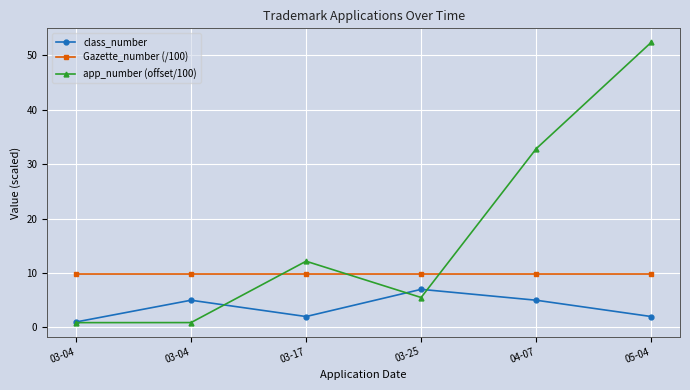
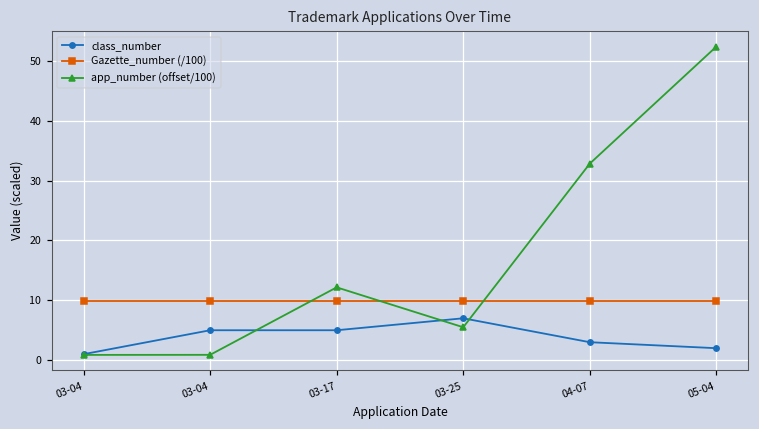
  {
    "class_number": {
-     "03-17": 2,
+     "03-17": 5,
      "03-25": 7,
-     "04-07": 5,
+     "04-07": 3,
      "05-04": 2
    },
    "Gazette_number (/100)": {
      "03-17": 10,
      "03-25": 10,
      "04-07": 10,
      "05-04": 10
    },
    "app_number (offset/100)": {
      "03-17": 12,
      "03-25": 6,
      "04-07": 33,
      "05-04": 52
    }
  }
